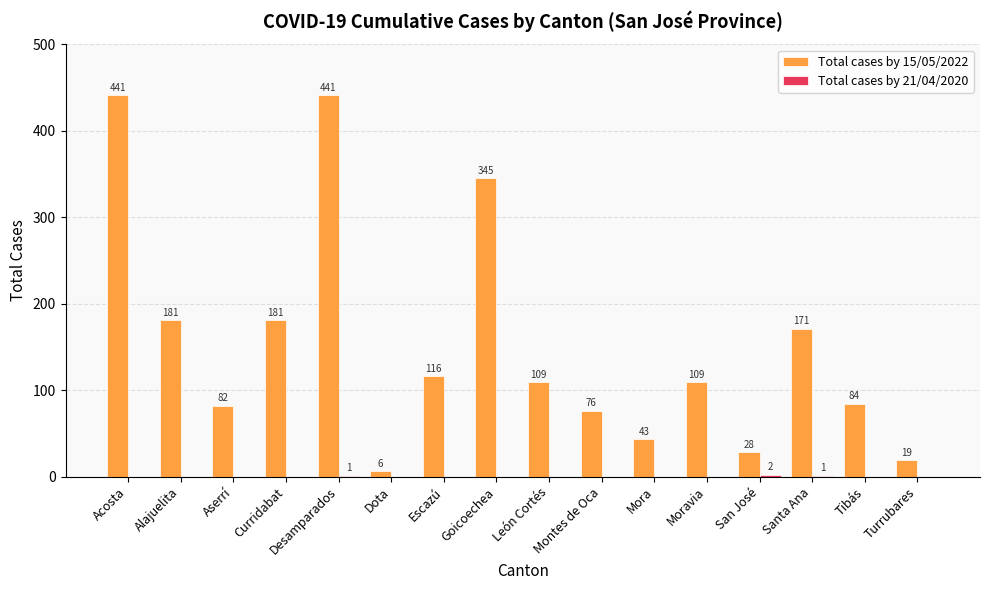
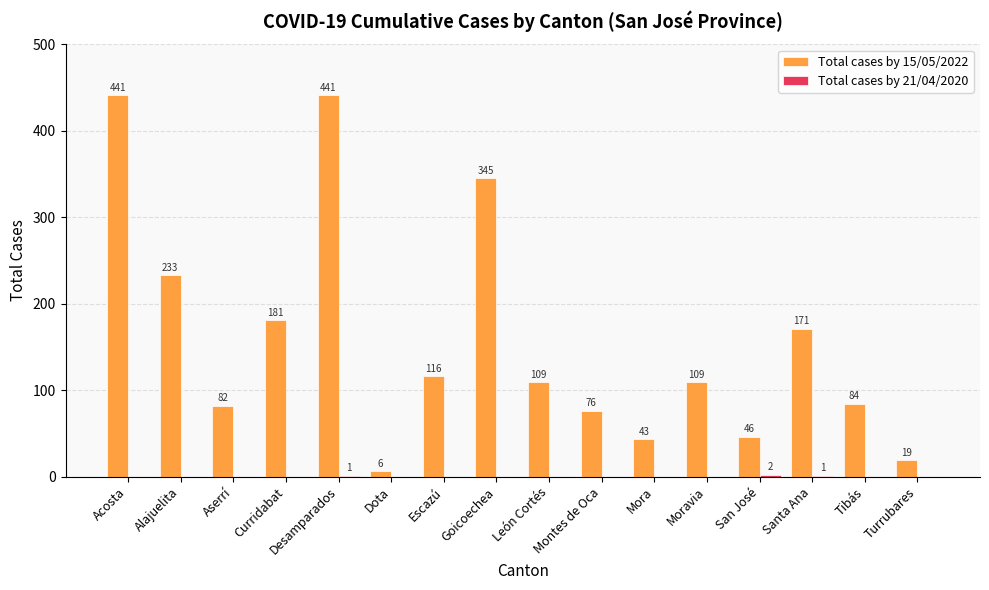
  {
    "Total cases by 15/05/2022": {
      "Acosta": 441,
-     "Alajuelita": 181,
+     "Alajuelita": 233,
      "Aserrí": 82,
      "Curridabat": 181,
      "Desamparados": 441,
      "Dota": 6,
      "Escazú": 116,
      "Goicoechea": 345,
      "León Cortés": 109,
      "Montes de Oca": 76,
      "Mora": 43,
      "Moravia": 109,
-     "San José": 28,
+     "San José": 46,
      "Santa Ana": 171,
      "Tibás": 84,
      "Turrubares": 19
    },
    "Total cases by 21/04/2020": {
      "Desamparados": 1,
      "San José": 2,
      "Santa Ana": 1
    }
  }
